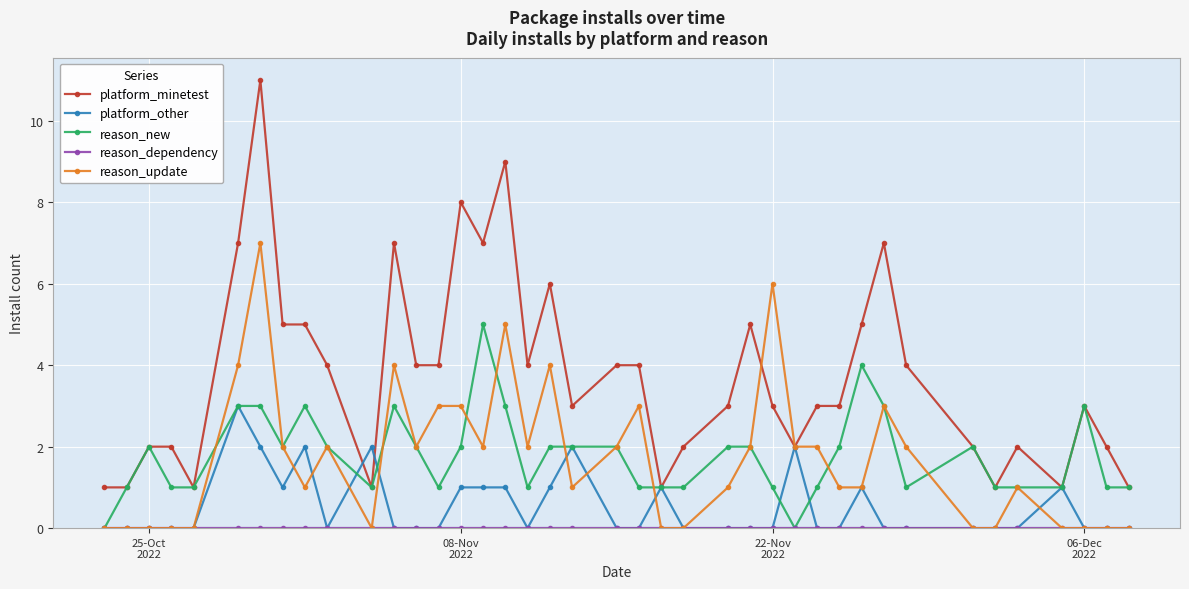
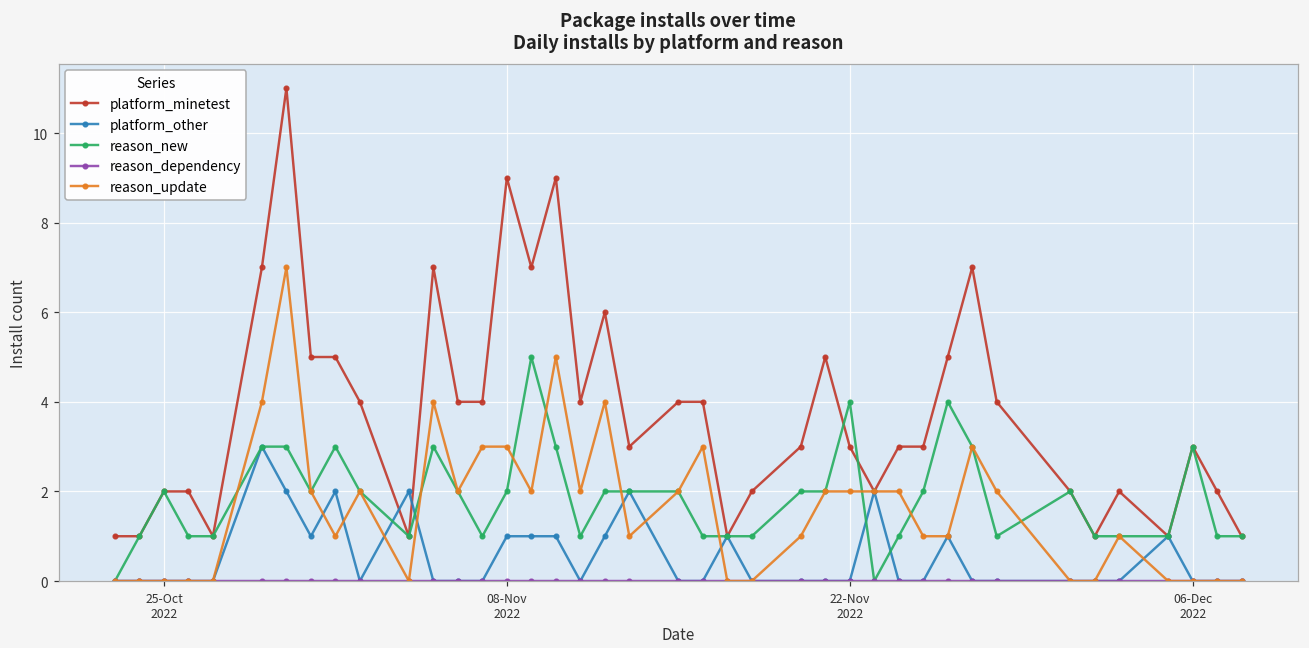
  {
    "platform_minetest": {
-     "08-Nov 2022": 8,
+     "08-Nov 2022": 9,
      "22-Nov 2022": 3
    },
    "platform_other": {
      "08-Nov 2022": 1
    },
    "reason_new": {
      "08-Nov 2022": 2,
-     "22-Nov 2022": 1
+     "22-Nov 2022": 4
    },
    "reason_dependency": {
      "08-Nov 2022": 0
    },
    "reason_update": {
      "08-Nov 2022": 3,
-     "22-Nov 2022": 6
+     "22-Nov 2022": 2
    }
  }
